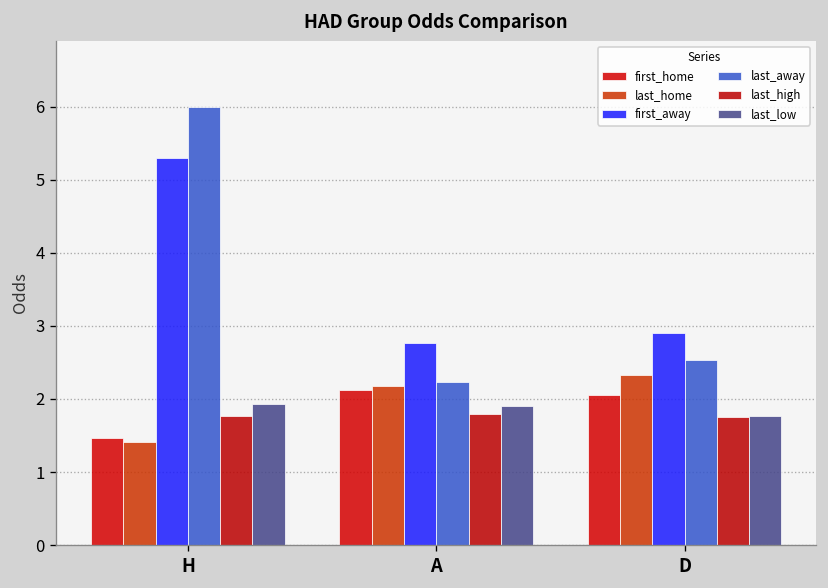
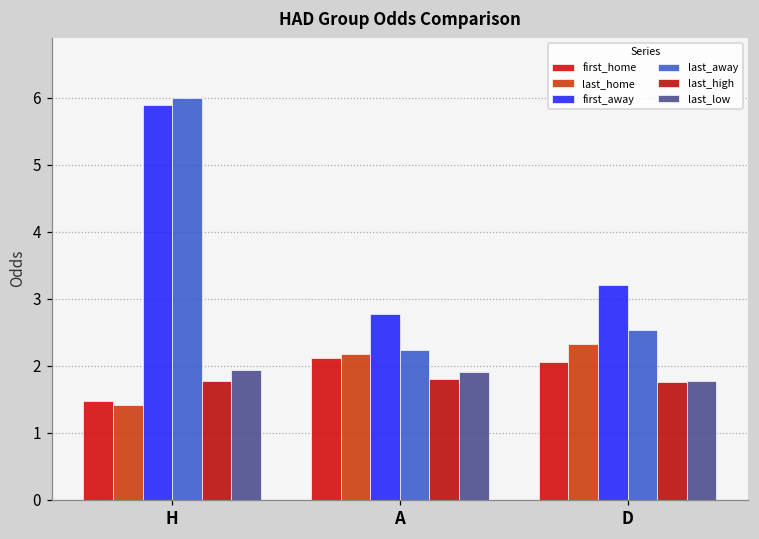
  {
    "first_away": {
-     "H": 5.3,
+     "H": 5.9,
      "A": 2.8,
-     "D": 2.9
+     "D": 3.2
    },
    "last_away": {
      "H": 6.0,
      "A": 2.2,
      "D": 2.5
    },
    "last_low": {
      "H": 1.9,
      "A": 1.9,
      "D": 1.8
    }
  }
